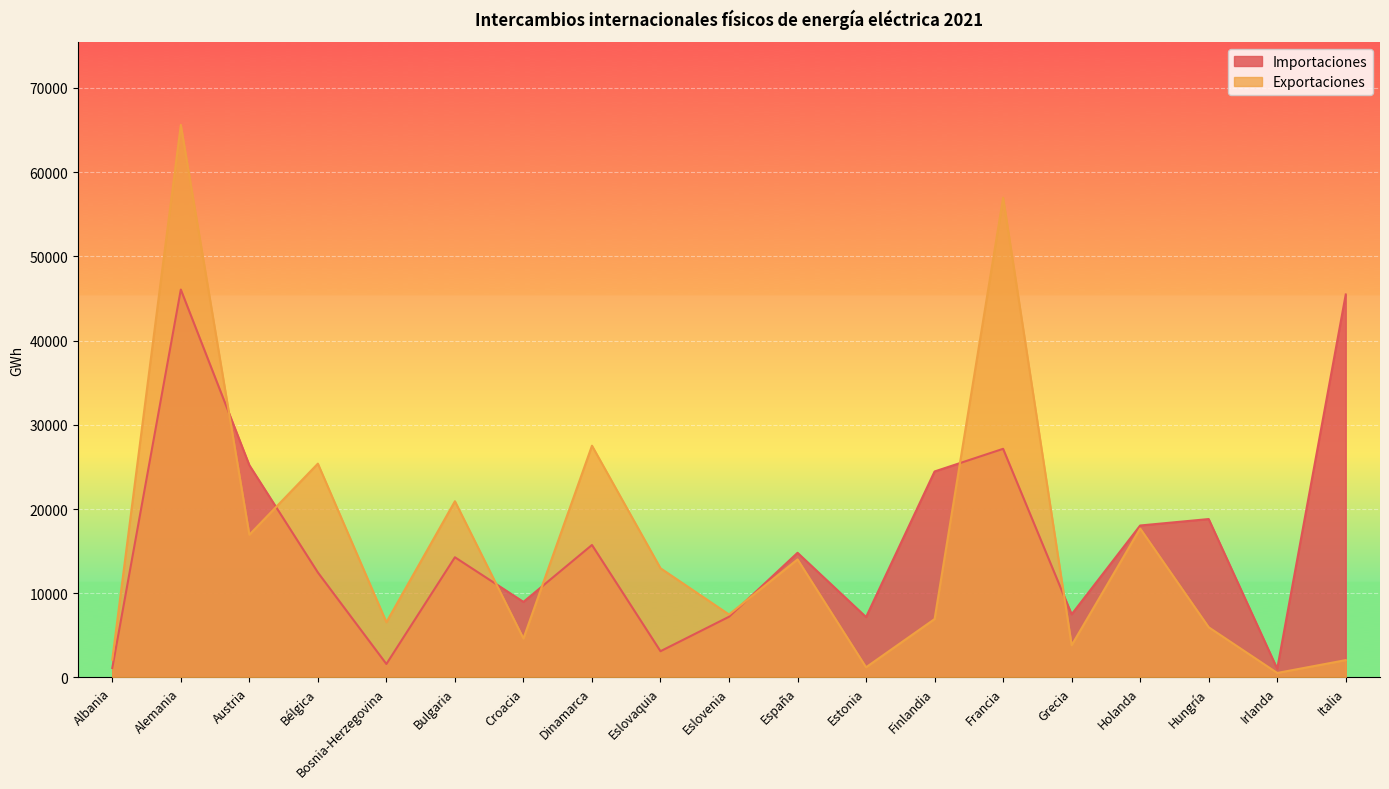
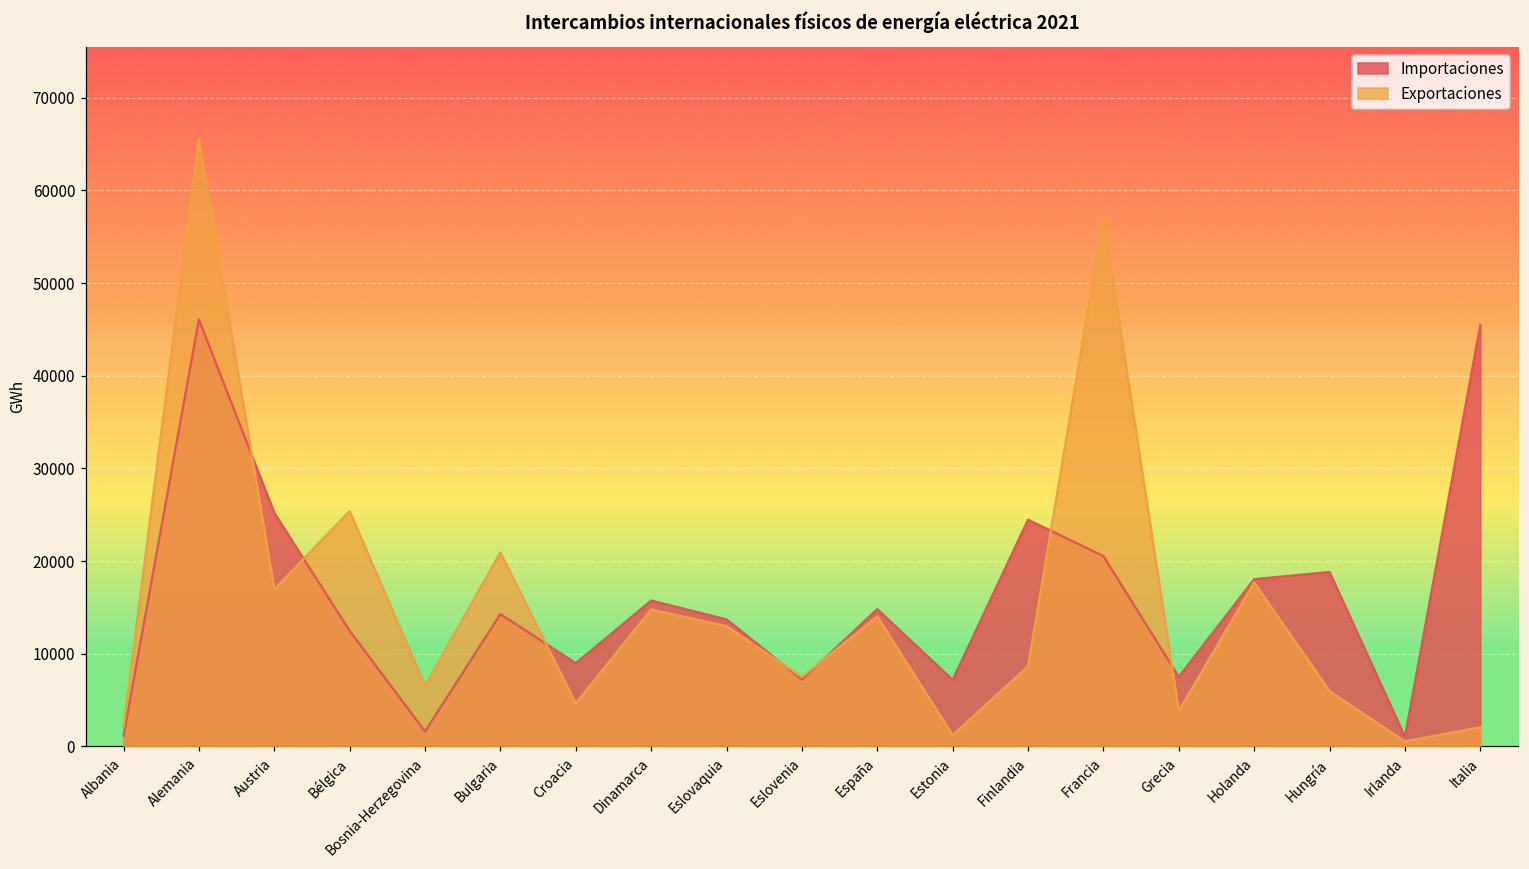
  {
    "Importaciones": {
      "Albania": 1000,
      "Alemania": 46000,
      "Austria": 25000,
      "Bélgica": 12000,
      "Bosnia-Herzegovina": 2000,
      "Bulgaria": 14000,
      "Croacia": 9000,
      "Dinamarca": 16000,
-     "Eslovaquia": 3000,
+     "Eslovaquia": 14000,
      "España": 15000,
      "Estonia": 7000,
      "Finlandia": 24000,
-     "Francia": 27000,
+     "Francia": 21000,
      "Grecia": 7000,
      "Holanda": 18000,
      "Hungría": 19000,
      "Irlanda": 1000,
      "Italia": 45000
    },
    "Exportaciones": {
      "Albania": 2000,
      "Alemania": 66000,
      "Austria": 17000,
      "Bélgica": 25000,
      "Bosnia-Herzegovina": 7000,
      "Bulgaria": 21000,
      "Croacia": 5000,
-     "Dinamarca": 28000,
+     "Dinamarca": 15000,
      "Eslovaquia": 13000,
      "España": 14000,
      "Estonia": 1000,
-     "Finlandia": 7000,
+     "Finlandia": 9000,
      "Francia": 57000,
      "Grecia": 4000,
      "Holanda": 18000,
      "Hungría": 6000,
      "Irlanda": 1000,
      "Italia": 2000
    }
  }
